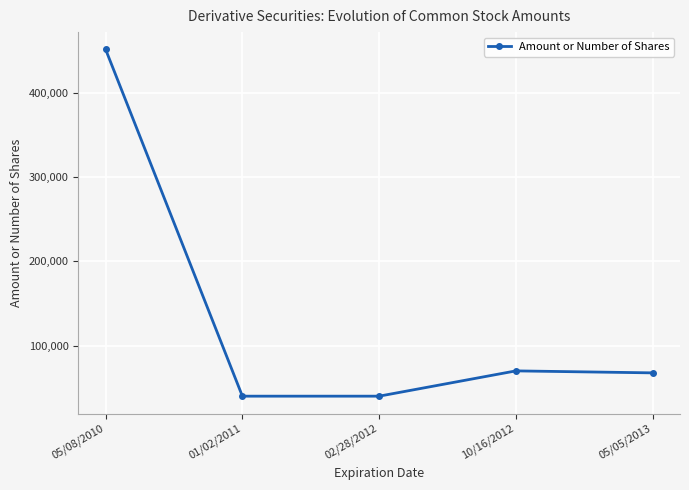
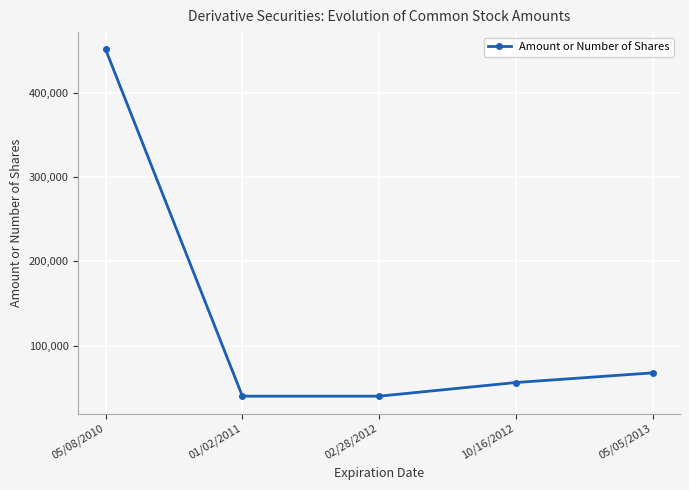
  {
    "05/08/2010": "450,000",
    "01/02/2011": "40,000",
    "02/28/2012": "40,000",
-   "10/16/2012": "70,000",
+   "10/16/2012": "60,000",
    "05/05/2013": "70,000"
  }
